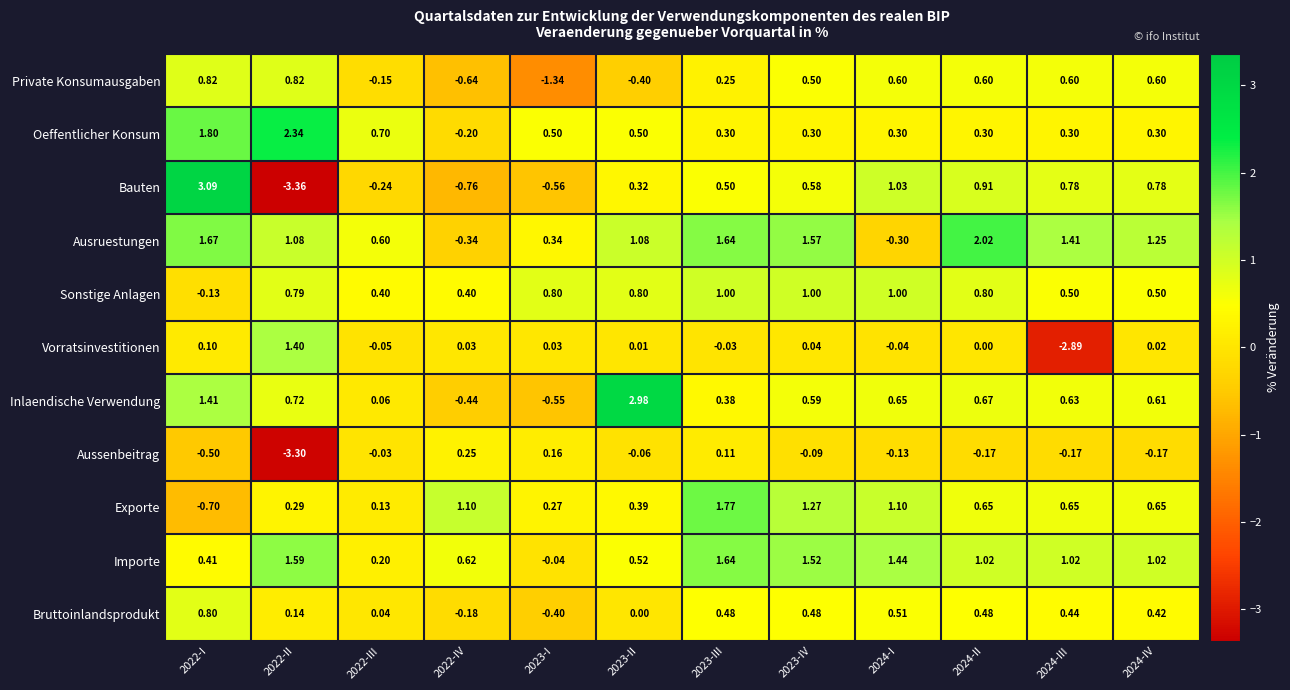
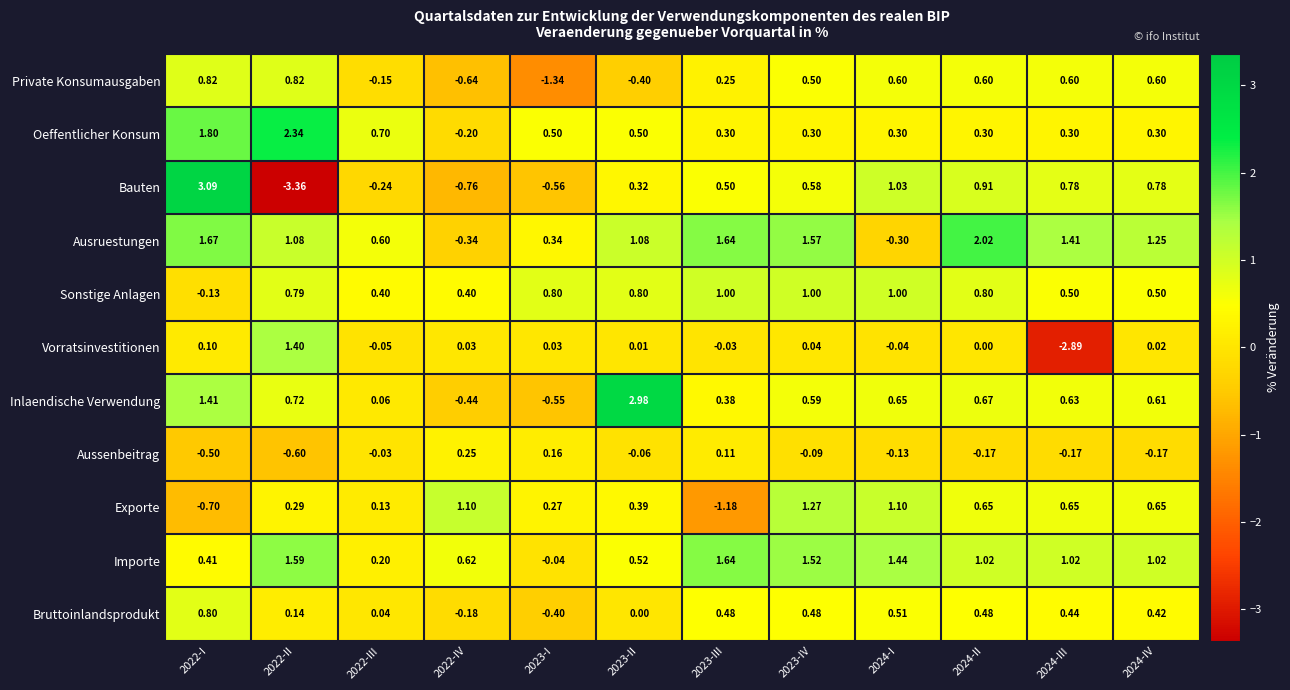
  {
    "Private Konsumausgaben": {
      "2022-I": 0.82,
      "2022-II": 0.82,
      "2022-III": -0.15,
      "2022-IV": -0.64,
      "2023-I": -1.34,
      "2023-II": -0.40,
      "2023-III": 0.25,
      "2023-IV": 0.50,
      "2024-I": 0.60,
      "2024-II": 0.60,
      "2024-III": 0.60,
      "2024-IV": 0.60
    },
    "Oeffentlicher Konsum": {
      "2022-I": 1.80,
      "2022-II": 2.34,
      "2022-III": 0.70,
      "2022-IV": -0.20,
      "2023-I": 0.50,
      "2023-II": 0.50,
      "2023-III": 0.30,
      "2023-IV": 0.30,
      "2024-I": 0.30,
      "2024-II": 0.30,
      "2024-III": 0.30,
      "2024-IV": 0.30
    },
    "Bauten": {
      "2022-I": 3.09,
      "2022-II": -3.36,
      "2022-III": -0.24,
      "2022-IV": -0.76,
      "2023-I": -0.56,
      "2023-II": 0.32,
      "2023-III": 0.50,
      "2023-IV": 0.58,
      "2024-I": 1.03,
      "2024-II": 0.91,
      "2024-III": 0.78,
      "2024-IV": 0.78
    },
    "Ausruestungen": {
      "2022-I": 1.67,
      "2022-II": 1.08,
      "2022-III": 0.60,
      "2022-IV": -0.34,
      "2023-I": 0.34,
      "2023-II": 1.08,
      "2023-III": 1.64,
      "2023-IV": 1.57,
      "2024-I": -0.30,
      "2024-II": 2.02,
      "2024-III": 1.41,
      "2024-IV": 1.25
    },
    "Sonstige Anlagen": {
      "2022-I": -0.13,
      "2022-II": 0.79,
      "2022-III": 0.40,
      "2022-IV": 0.40,
      "2023-I": 0.80,
      "2023-II": 0.80,
      "2023-III": 1.00,
      "2023-IV": 1.00,
      "2024-I": 1.00,
      "2024-II": 0.80,
      "2024-III": 0.50,
      "2024-IV": 0.50
    },
    "Vorratsinvestitionen": {
      "2022-I": 0.10,
      "2022-II": 1.40,
      "2022-III": -0.05,
      "2022-IV": 0.03,
      "2023-I": 0.03,
      "2023-II": 0.01,
      "2023-III": -0.03,
      "2023-IV": 0.04,
      "2024-I": -0.04,
      "2024-II": 0.00,
      "2024-III": -2.89,
      "2024-IV": 0.02
    },
    "Inlaendische Verwendung": {
      "2022-I": 1.41,
      "2022-II": 0.72,
      "2022-III": 0.06,
      "2022-IV": -0.44,
      "2023-I": -0.55,
      "2023-II": 2.98,
      "2023-III": 0.38,
      "2023-IV": 0.59,
      "2024-I": 0.65,
      "2024-II": 0.67,
      "2024-III": 0.63,
      "2024-IV": 0.61
    },
    "Aussenbeitrag": {
      "2022-I": -0.50,
-     "2022-II": -3.30,
+     "2022-II": -0.60,
      "2022-III": -0.03,
      "2022-IV": 0.25,
      "2023-I": 0.16,
      "2023-II": -0.06,
      "2023-III": 0.11,
      "2023-IV": -0.09,
      "2024-I": -0.13,
      "2024-II": -0.17,
      "2024-III": -0.17,
      "2024-IV": -0.17
    },
    "Exporte": {
      "2022-I": -0.70,
      "2022-II": 0.29,
      "2022-III": 0.13,
      "2022-IV": 1.10,
      "2023-I": 0.27,
      "2023-II": 0.39,
-     "2023-III": 1.77,
+     "2023-III": -1.18,
      "2023-IV": 1.27,
      "2024-I": 1.10,
      "2024-II": 0.65,
      "2024-III": 0.65,
      "2024-IV": 0.65
    },
    "Importe": {
      "2022-I": 0.41,
      "2022-II": 1.59,
      "2022-III": 0.20,
      "2022-IV": 0.62,
      "2023-I": -0.04,
      "2023-II": 0.52,
      "2023-III": 1.64,
      "2023-IV": 1.52,
      "2024-I": 1.44,
      "2024-II": 1.02,
      "2024-III": 1.02,
      "2024-IV": 1.02
    },
    "Bruttoinlandsprodukt": {
      "2022-I": 0.80,
      "2022-II": 0.14,
      "2022-III": 0.04,
      "2022-IV": -0.18,
      "2023-I": -0.40,
      "2023-II": 0.00,
      "2023-III": 0.48,
      "2023-IV": 0.48,
      "2024-I": 0.51,
      "2024-II": 0.48,
      "2024-III": 0.44,
      "2024-IV": 0.42
    }
  }
